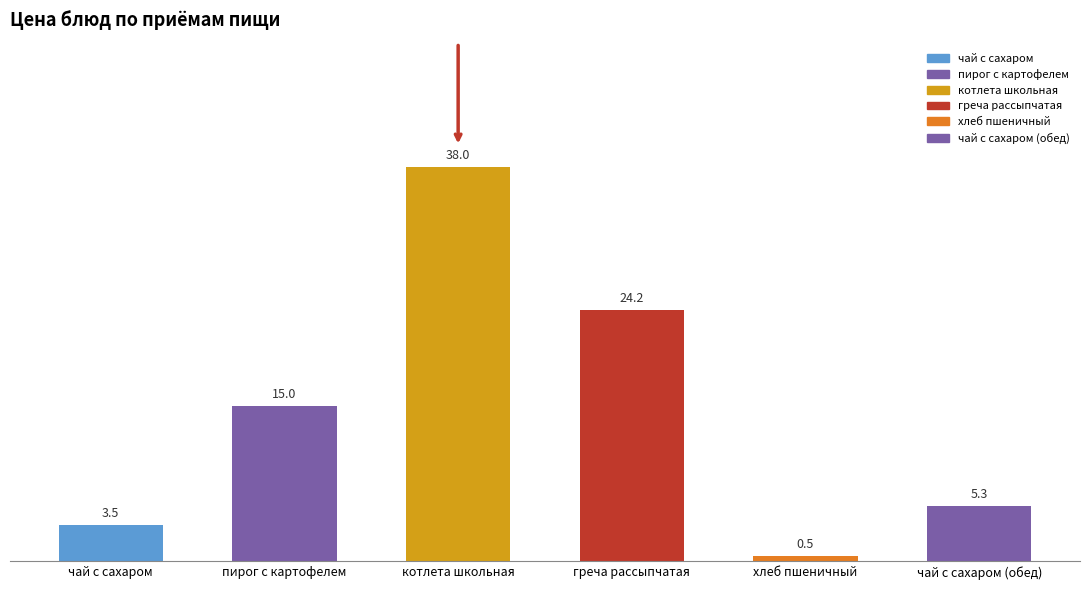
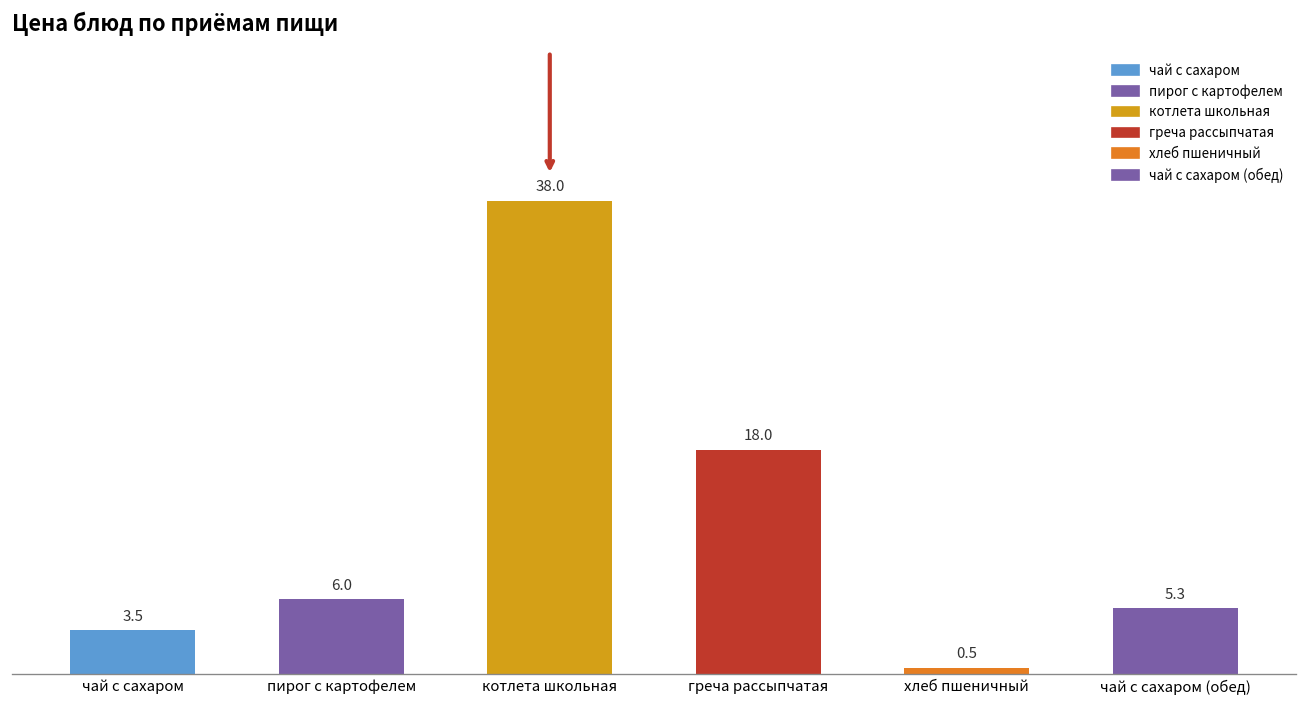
  {
    "чай с сахаром": 3.5,
-   "пирог с картофелем": 15.0,
+   "пирог с картофелем": 6.0,
    "котлета школьная": 38.0,
-   "греча рассыпчатая": 24.2,
+   "греча рассыпчатая": 18.0,
    "хлеб пшеничный": 0.5,
    "чай с сахаром (обед)": 5.3
  }
